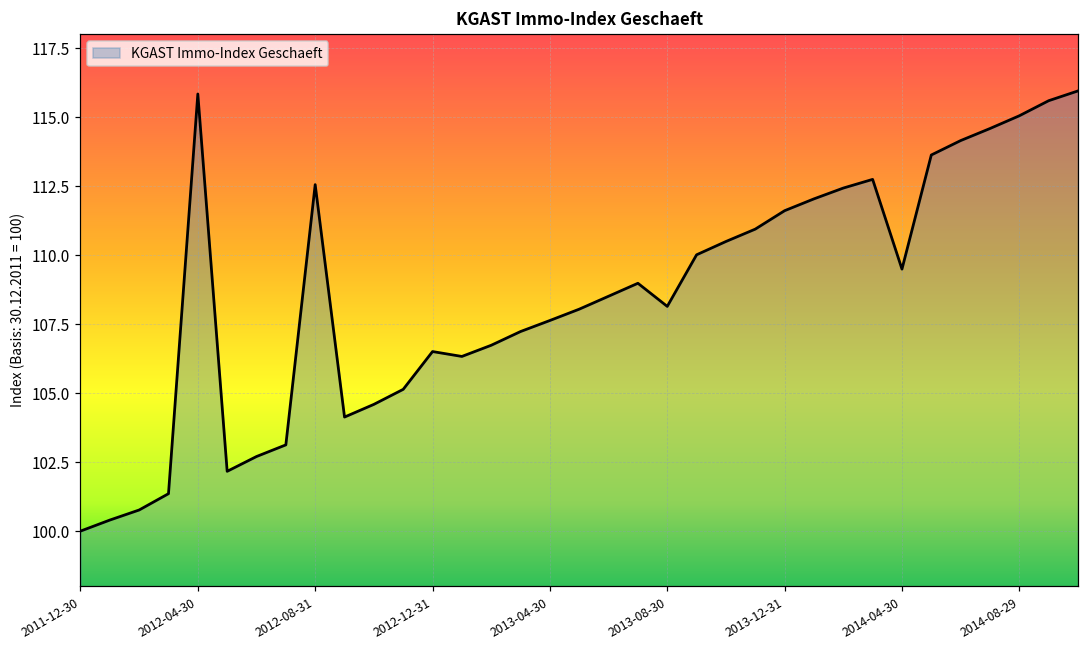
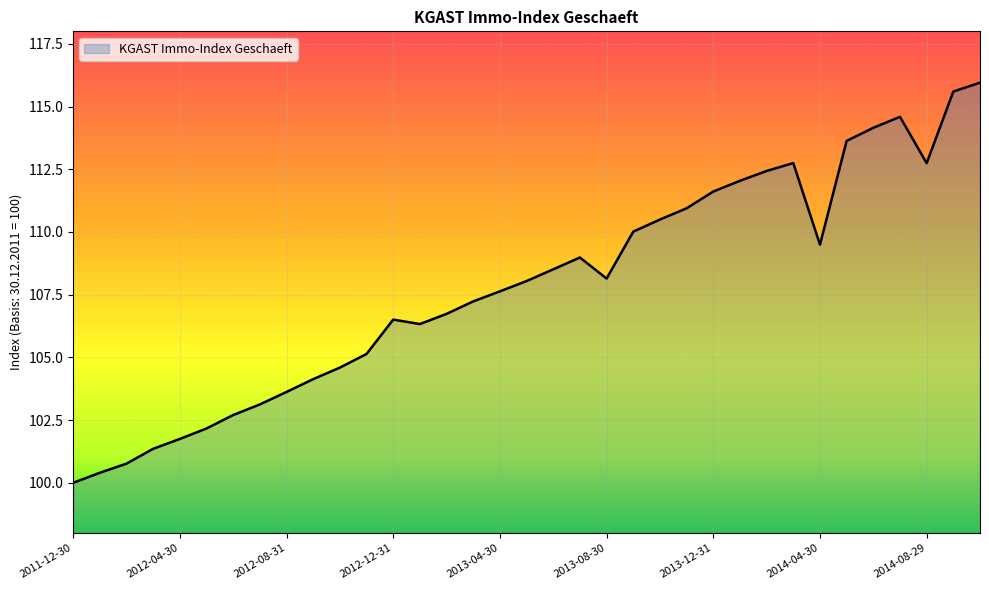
  {
    "2011-12-30": 100.0,
-   "2012-04-30": 115.8,
-   "2012-08-31": 112.6,
+   "2012-04-30": 101.7,
+   "2012-08-31": 103.6,
    "2012-12-31": 106.5,
    "2013-04-30": 107.6,
    "2013-08-30": 108.1,
    "2013-12-31": 111.6,
    "2014-04-30": 109.5,
-   "2014-08-29": 115.1
+   "2014-08-29": 112.7
  }
